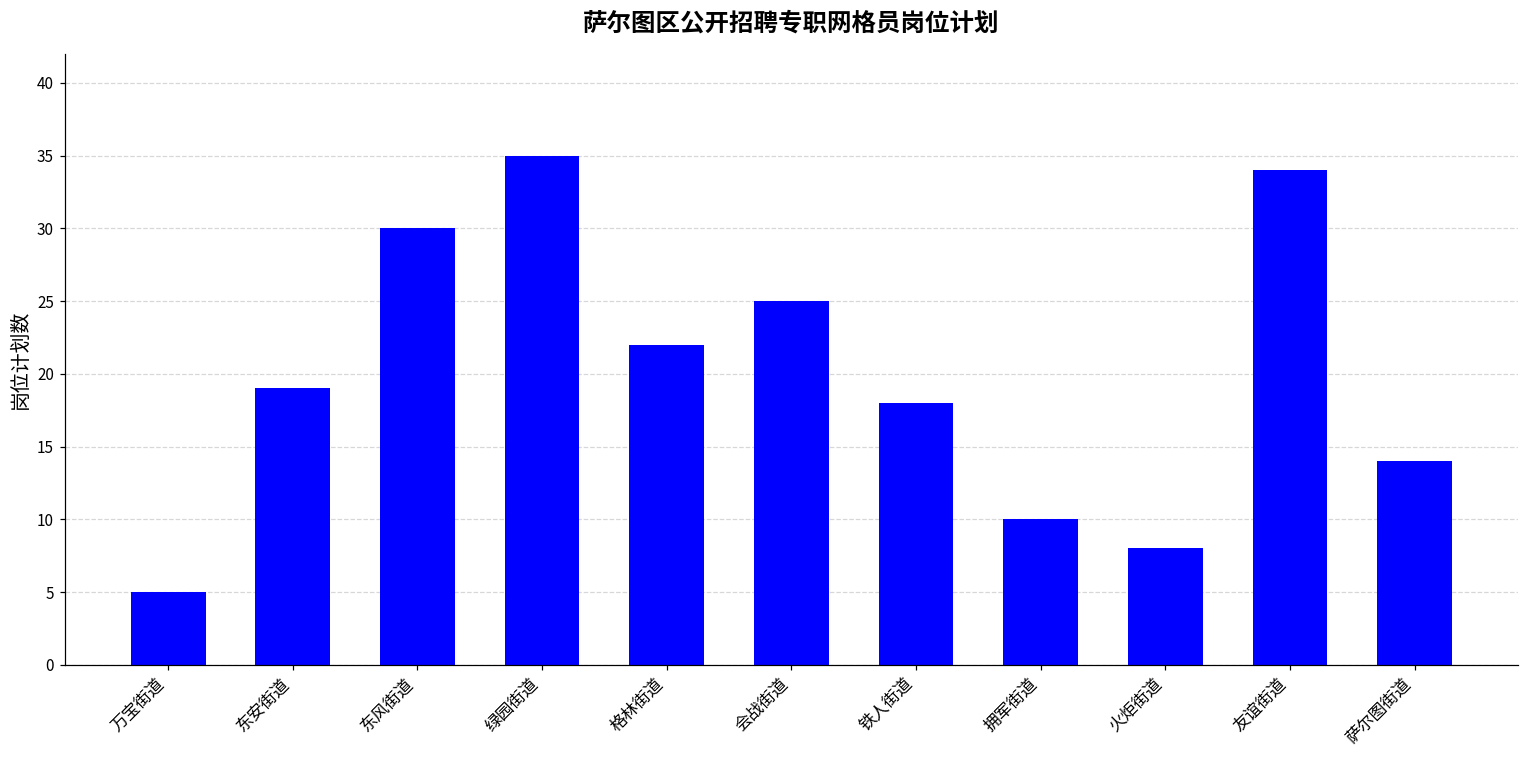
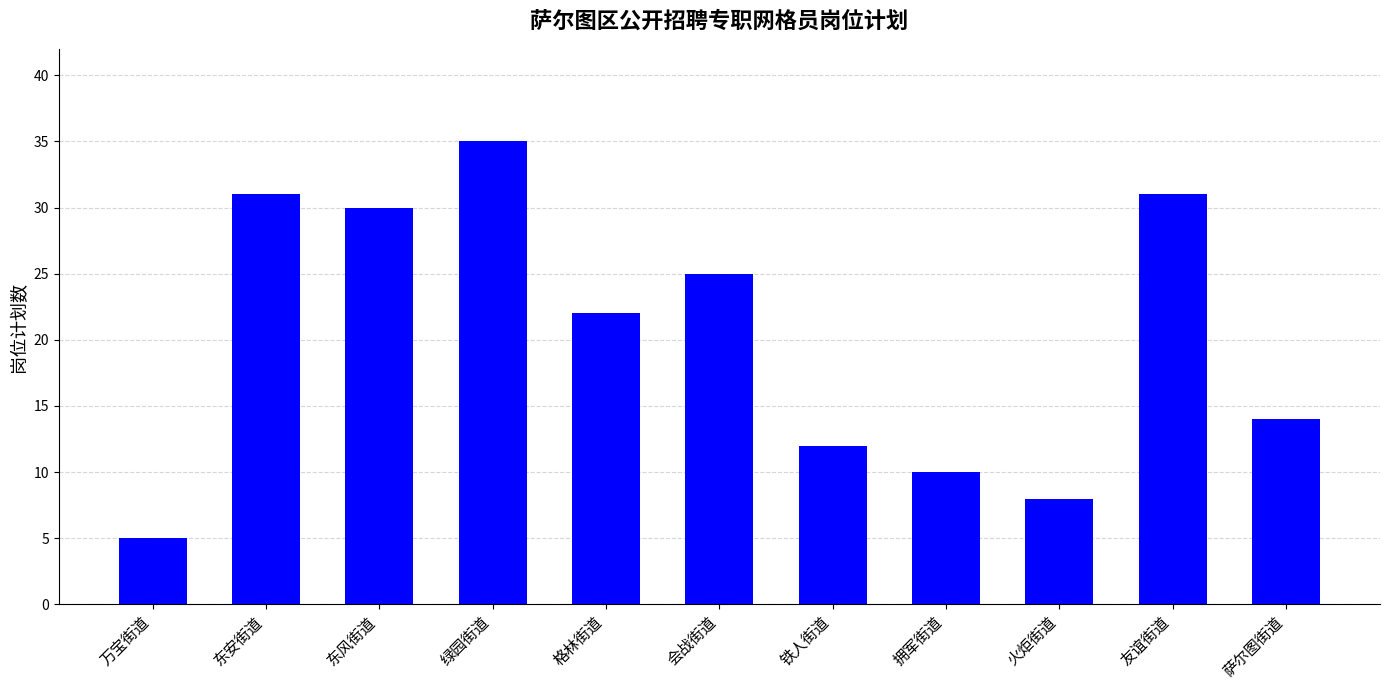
  {
    "万宝街道": 5,
-   "东安街道": 19,
+   "东安街道": 31,
    "东风街道": 30,
    "绿园街道": 35,
    "格林街道": 22,
    "会战街道": 25,
-   "铁人街道": 18,
+   "铁人街道": 12,
    "拥军街道": 10,
    "火炬街道": 8,
-   "友谊街道": 34,
+   "友谊街道": 31,
    "萨尔图街道": 14
  }
